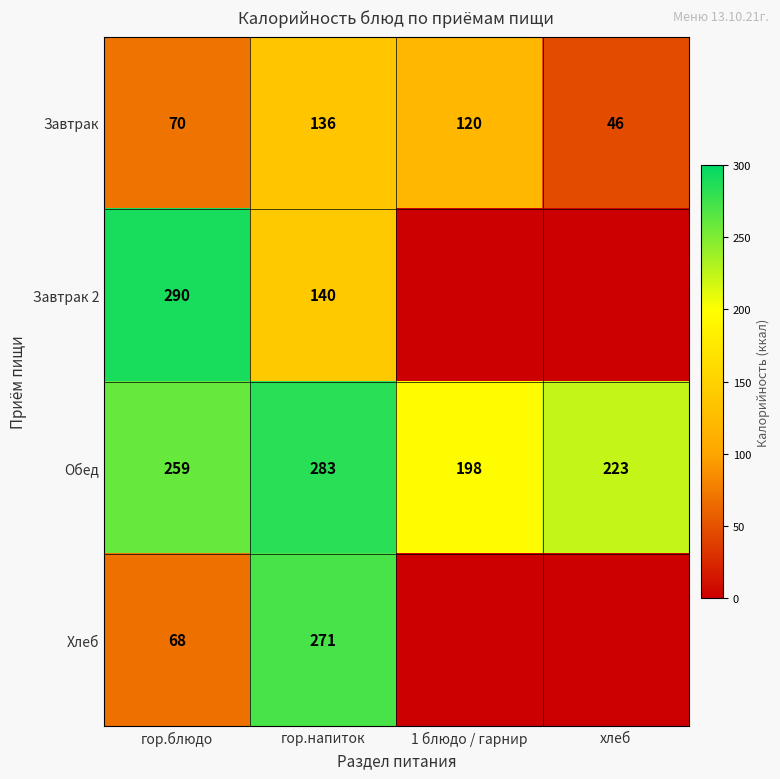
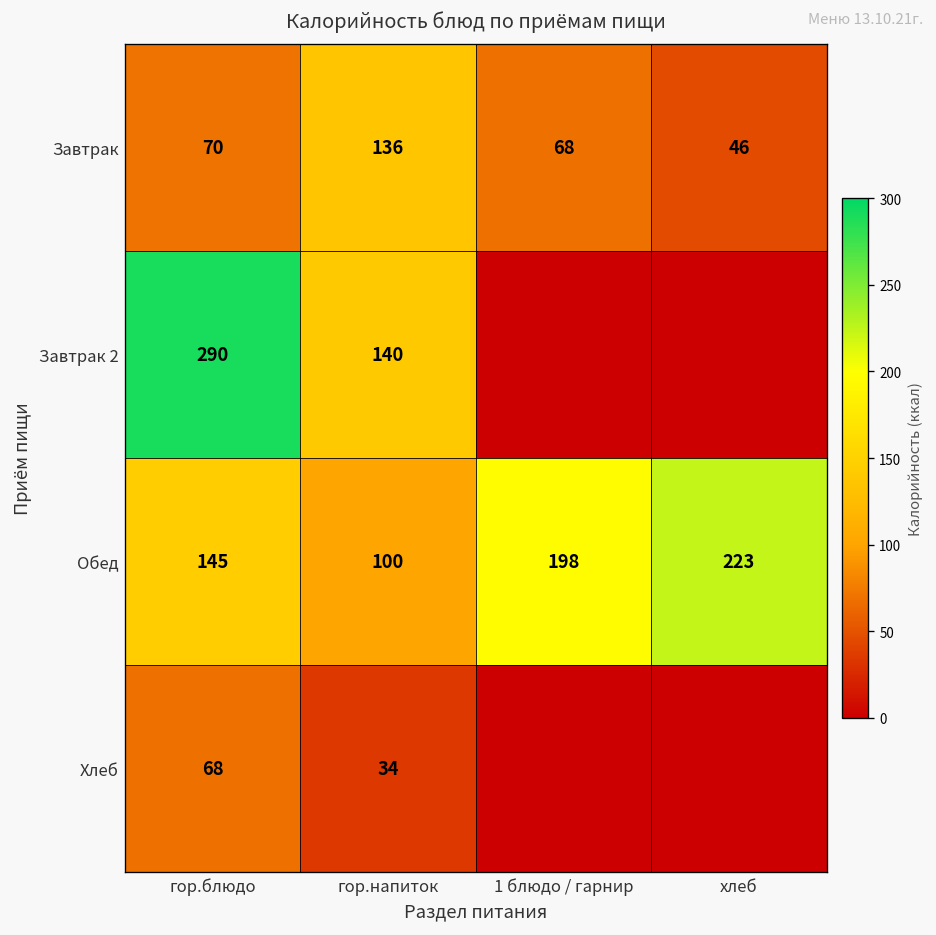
  {
    "Завтрак": {
      "гор.блюдо": 70,
      "гор.напиток": 136,
-     "1 блюдо / гарнир": 120,
+     "1 блюдо / гарнир": 68,
      "хлеб": 46
    },
    "Завтрак 2": {
      "гор.блюдо": 290,
      "гор.напиток": 140
    },
    "Обед": {
-     "гор.блюдо": 259,
-     "гор.напиток": 283,
+     "гор.блюдо": 145,
+     "гор.напиток": 100,
      "1 блюдо / гарнир": 198,
      "хлеб": 223
    },
    "Хлеб": {
      "гор.блюдо": 68,
-     "гор.напиток": 271
+     "гор.напиток": 34
    }
  }
